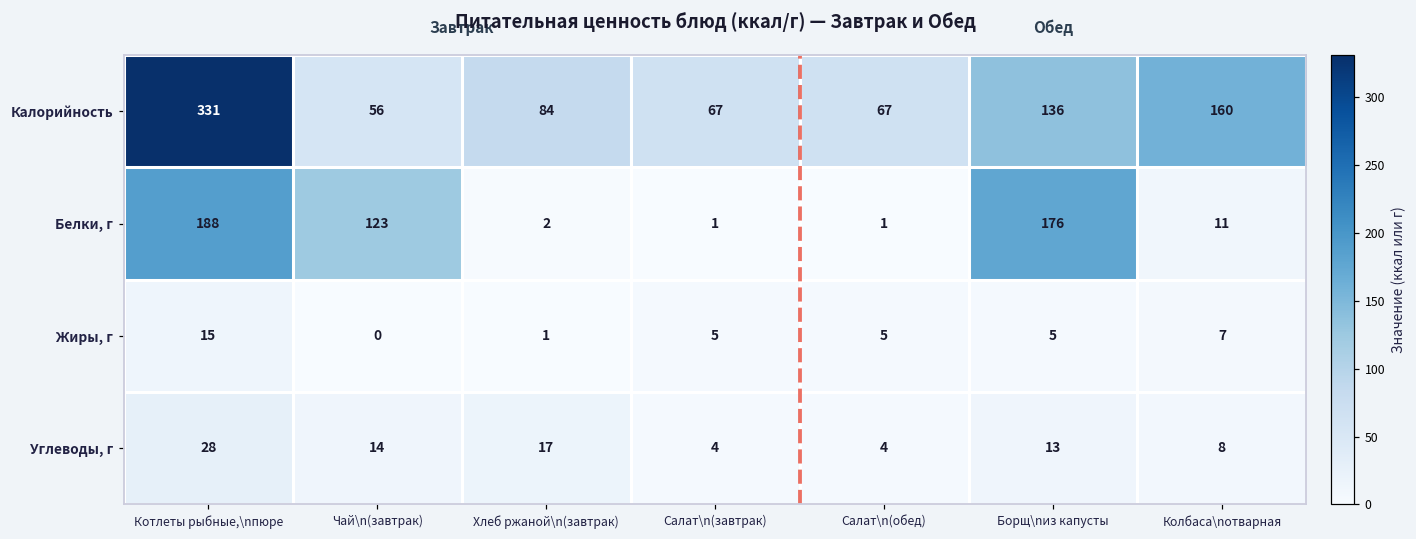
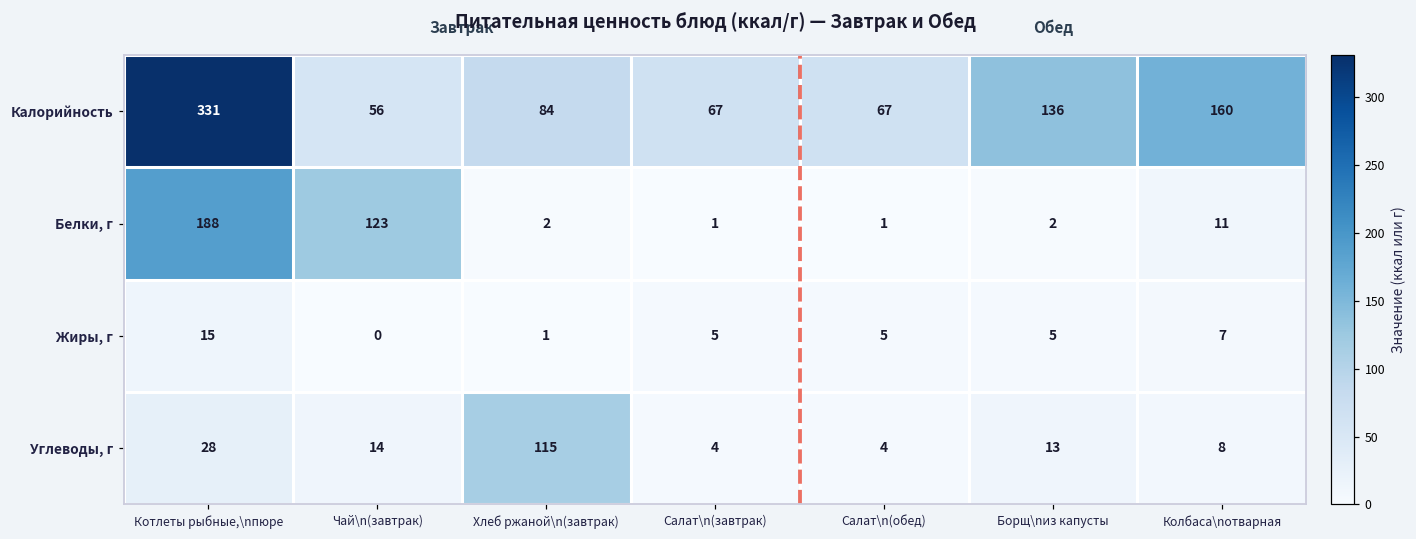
  {
    "Калорийность": {
      "Котлеты рыбные,\\nпюре": 331,
      "Чай\\n(завтрак)": 56,
      "Хлеб ржаной\\n(завтрак)": 84,
      "Салат\\n(завтрак)": 67,
      "Салат\\n(обед)": 67,
      "Борщ\\nиз капусты": 136,
      "Колбаса\\nотварная": 160
    },
    "Белки, г": {
      "Котлеты рыбные,\\nпюре": 188,
      "Чай\\n(завтрак)": 123,
      "Хлеб ржаной\\n(завтрак)": 2,
      "Салат\\n(завтрак)": 1,
      "Салат\\n(обед)": 1,
-     "Борщ\\nиз капусты": 176,
+     "Борщ\\nиз капусты": 2,
      "Колбаса\\nотварная": 11
    },
    "Жиры, г": {
      "Котлеты рыбные,\\nпюре": 15,
      "Чай\\n(завтрак)": 0,
      "Хлеб ржаной\\n(завтрак)": 1,
      "Салат\\n(завтрак)": 5,
      "Салат\\n(обед)": 5,
      "Борщ\\nиз капусты": 5,
      "Колбаса\\nотварная": 7
    },
    "Углеводы, г": {
      "Котлеты рыбные,\\nпюре": 28,
      "Чай\\n(завтрак)": 14,
-     "Хлеб ржаной\\n(завтрак)": 17,
+     "Хлеб ржаной\\n(завтрак)": 115,
      "Салат\\n(завтрак)": 4,
      "Салат\\n(обед)": 4,
      "Борщ\\nиз капусты": 13,
      "Колбаса\\nотварная": 8
    }
  }
